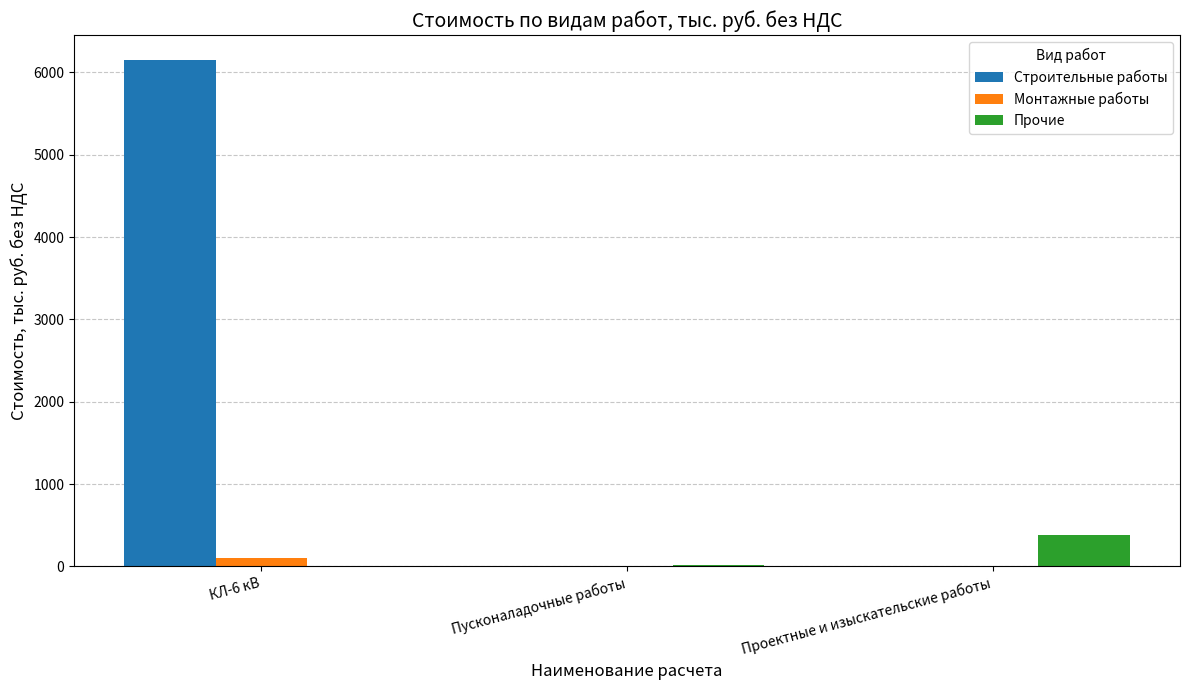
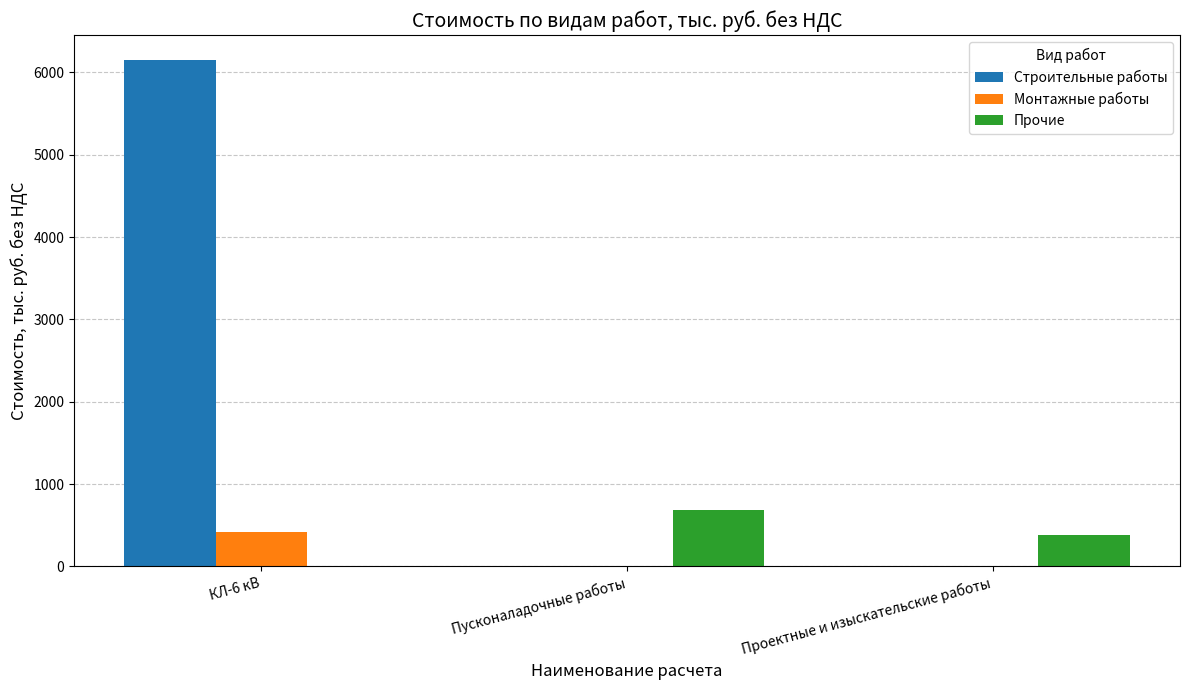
  {
    "Строительные работы": {
      "КЛ-6 кВ": 6100,
      "Пусконаладочные работы": 0,
      "Проектные и изыскательские работы": 0
    },
    "Монтажные работы": {
-     "КЛ-6 кВ": 100,
+     "КЛ-6 кВ": 400,
      "Пусконаладочные работы": 0,
      "Проектные и изыскательские работы": 0
    },
    "Прочие": {
      "КЛ-6 кВ": 0,
-     "Пусконаладочные работы": 0,
+     "Пусконаладочные работы": 700,
      "Проектные и изыскательские работы": 400
    }
  }
